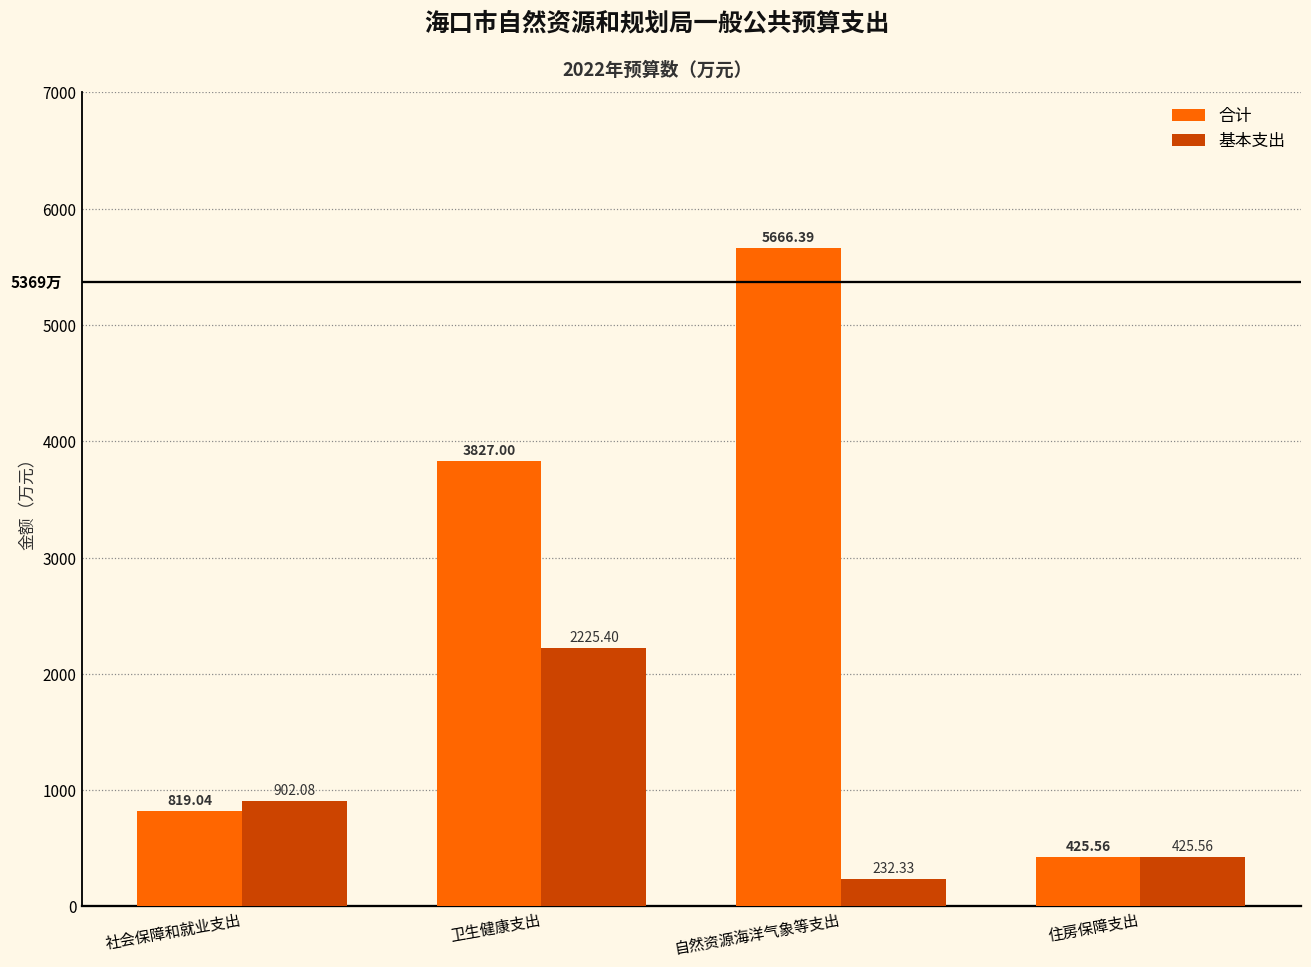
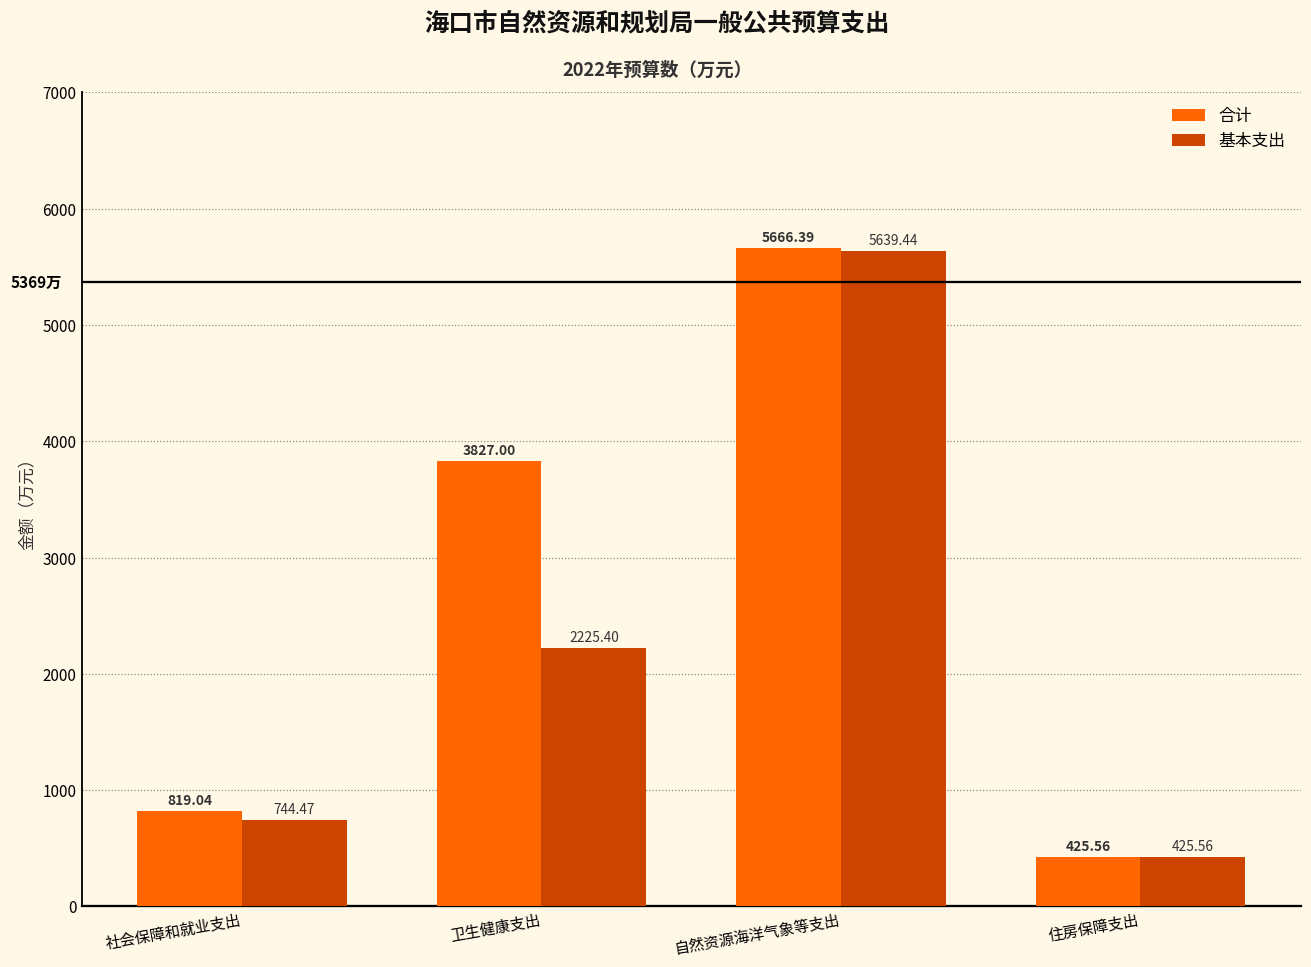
  {
    "合计": {
      "社会保障和就业支出": 819.04,
      "卫生健康支出": 3827.00,
      "自然资源海洋气象等支出": 5666.39,
      "住房保障支出": 425.56
    },
    "基本支出": {
-     "社会保障和就业支出": 902.08,
+     "社会保障和就业支出": 744.47,
      "卫生健康支出": 2225.40,
-     "自然资源海洋气象等支出": 232.33,
+     "自然资源海洋气象等支出": 5639.44,
      "住房保障支出": 425.56
    }
  }
